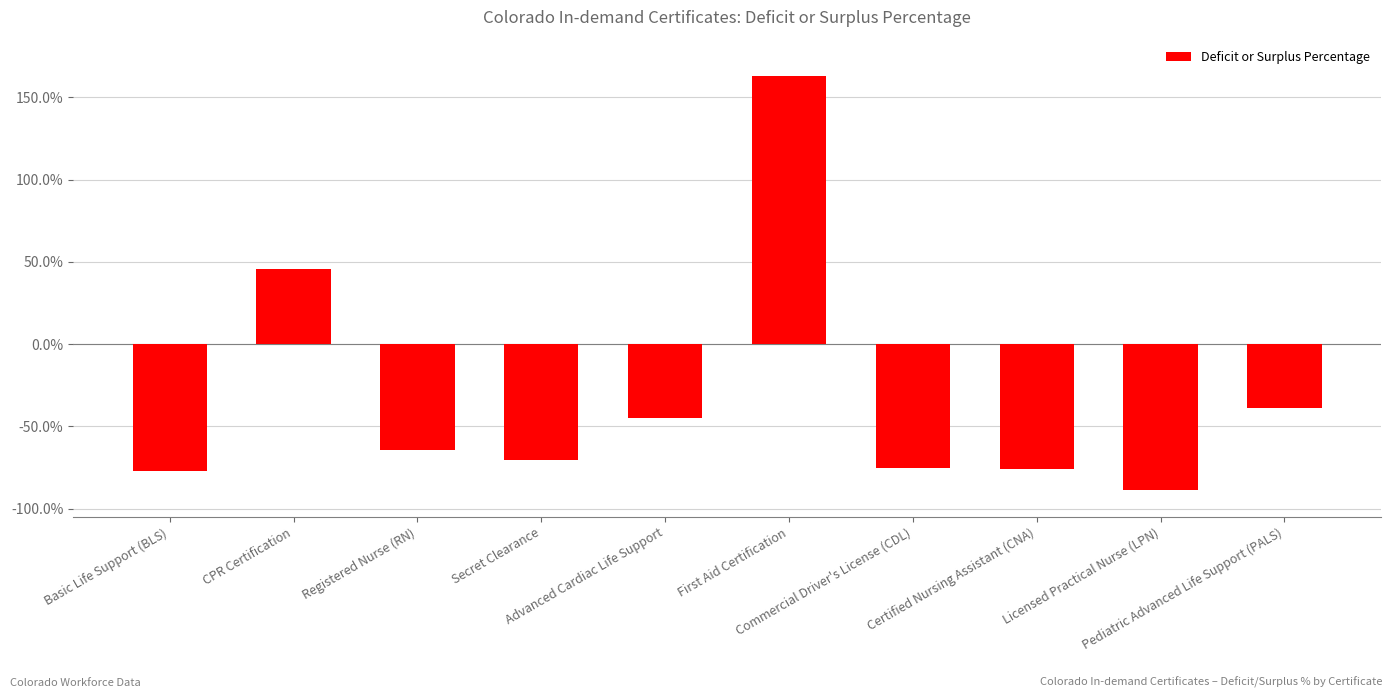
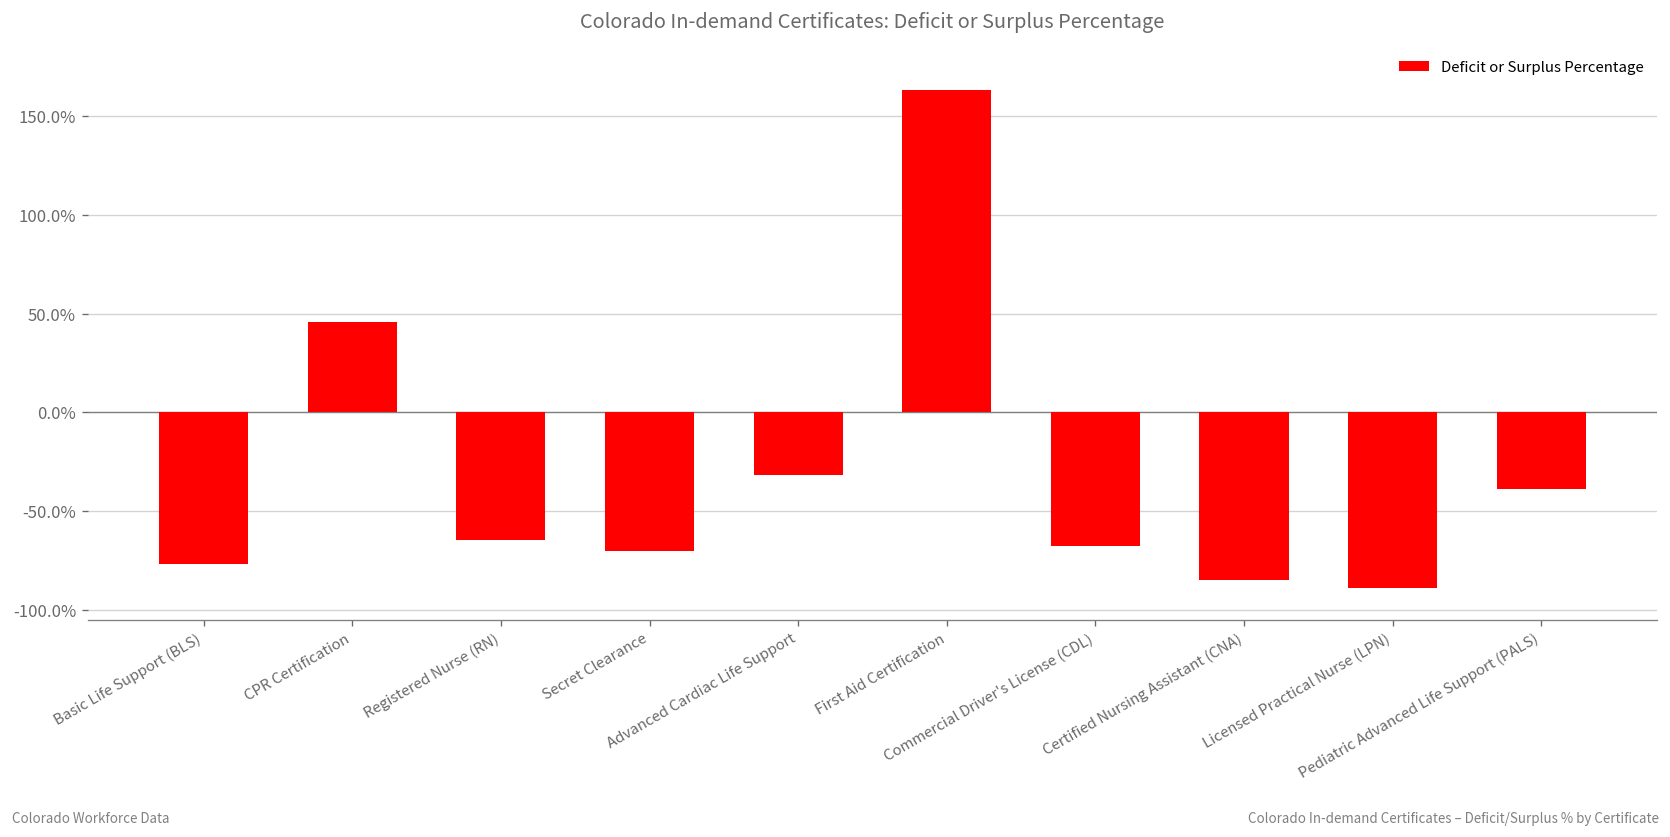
  {
    "Basic Life Support (BLS)": "-77%",
    "CPR Certification": "46%",
    "Registered Nurse (RN)": "-65%",
    "Secret Clearance": "-70%",
-   "Advanced Cardiac Life Support": "-45%",
+   "Advanced Cardiac Life Support": "-32%",
    "First Aid Certification": "163%",
-   "Commercial Driver's License (CDL)": "-75%",
-   "Certified Nursing Assistant (CNA)": "-76%",
+   "Commercial Driver's License (CDL)": "-68%",
+   "Certified Nursing Assistant (CNA)": "-85%",
    "Licensed Practical Nurse (LPN)": "-89%",
    "Pediatric Advanced Life Support (PALS)": "-39%"
  }
